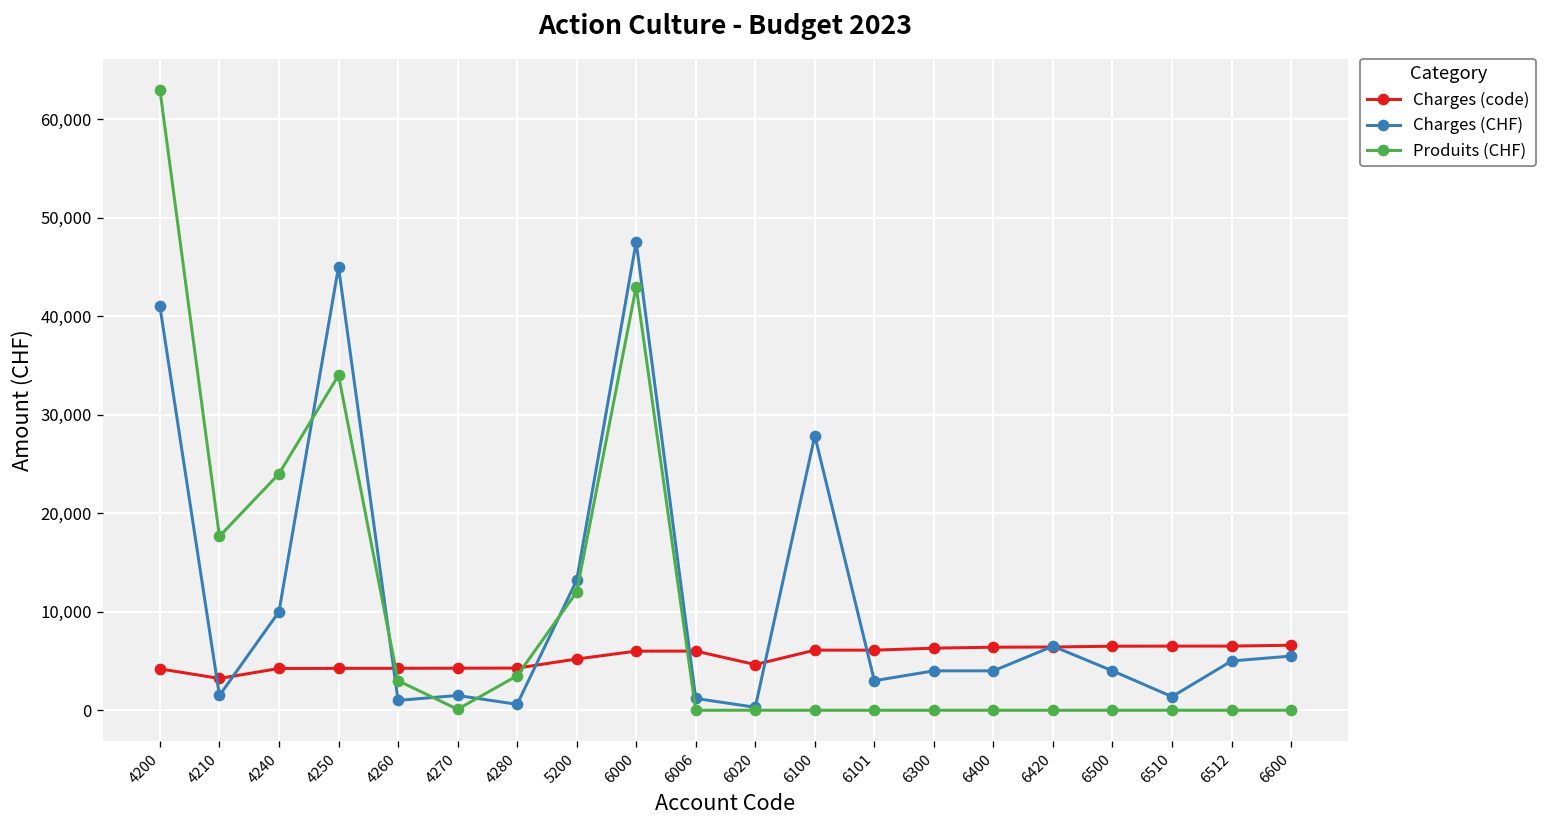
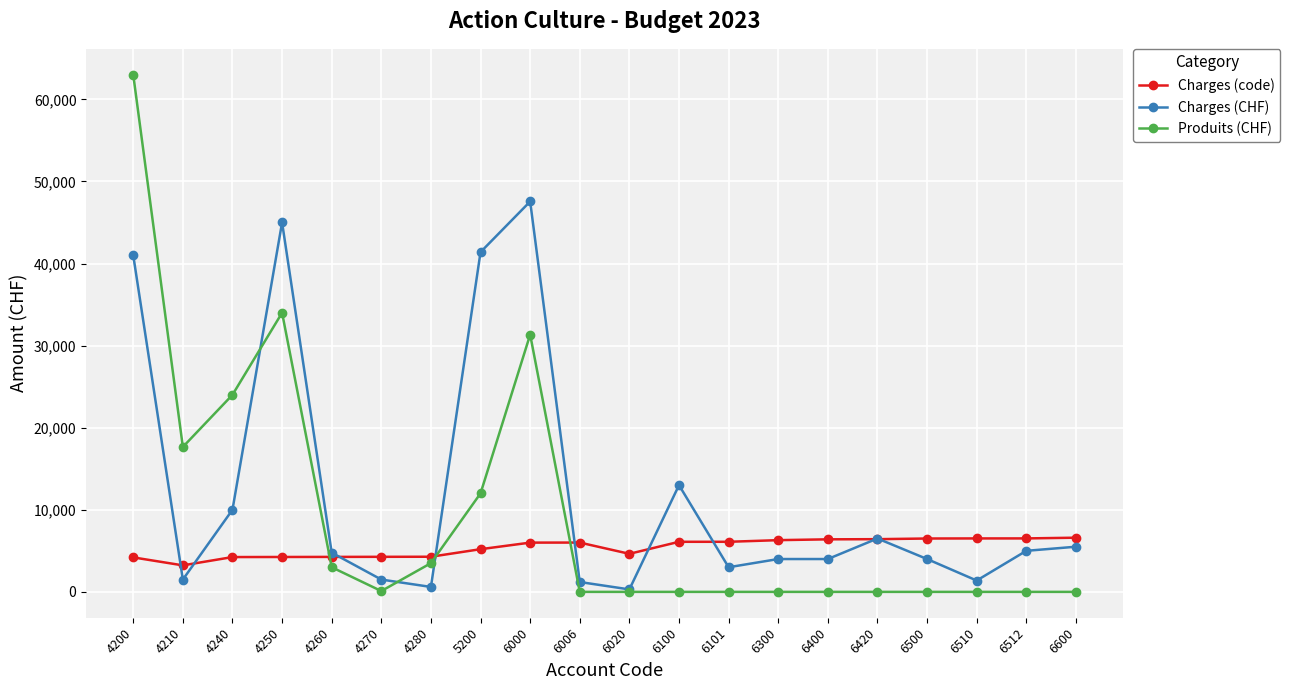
  {
    "Charges (code)": {
      "4200": "4,000",
      "4210": "3,000",
      "4240": "4,000",
      "4250": "4,000",
      "4260": "4,000",
      "4270": "4,000",
      "4280": "4,000",
      "5200": "5,000",
      "6000": "6,000",
      "6006": "6,000",
      "6020": "5,000",
      "6100": "6,000",
      "6101": "6,000",
      "6300": "6,000",
      "6400": "6,000",
      "6500": "7,000",
      "6510": "7,000",
      "6512": "7,000",
      "6600": "7,000"
    },
    "Charges (CHF)": {
      "4200": "41,000",
      "4210": "2,000",
      "4240": "10,000",
      "4250": "45,000",
-     "4260": "1,000",
+     "4260": "5,000",
      "4270": "2,000",
      "4280": "1,000",
-     "5200": "13,000",
+     "5200": "41,000",
      "6000": "48,000",
      "6006": "1,000",
-     "6100": "28,000",
+     "6100": "13,000",
      "6101": "3,000",
      "6300": "4,000",
      "6400": "4,000",
      "6500": "4,000",
      "6510": "1,000",
      "6512": "5,000",
      "6600": "6,000"
    },
    "Produits (CHF)": {
      "4200": "63,000",
      "4210": "18,000",
      "4240": "24,000",
      "4250": "34,000",
      "4260": "3,000",
      "4270": "0",
      "4280": "4,000",
      "5200": "12,000",
-     "6000": "43,000",
+     "6000": "31,000",
      "6006": "0",
      "6100": "0",
      "6101": "0",
      "6300": "0",
      "6400": "0",
      "6420": "0",
      "6500": "0",
      "6510": "0",
      "6512": "0",
      "6600": "0"
    }
  }
